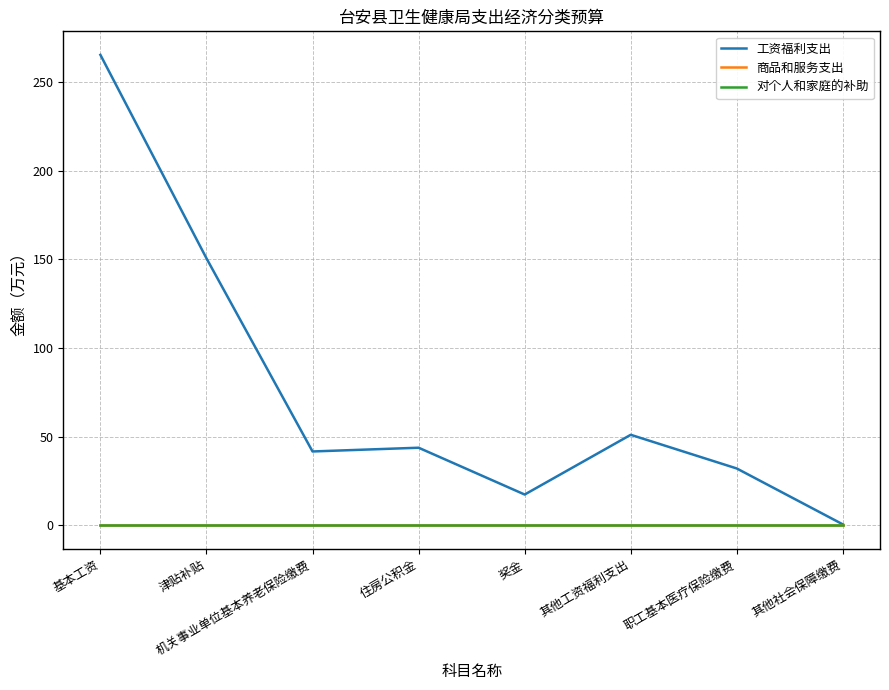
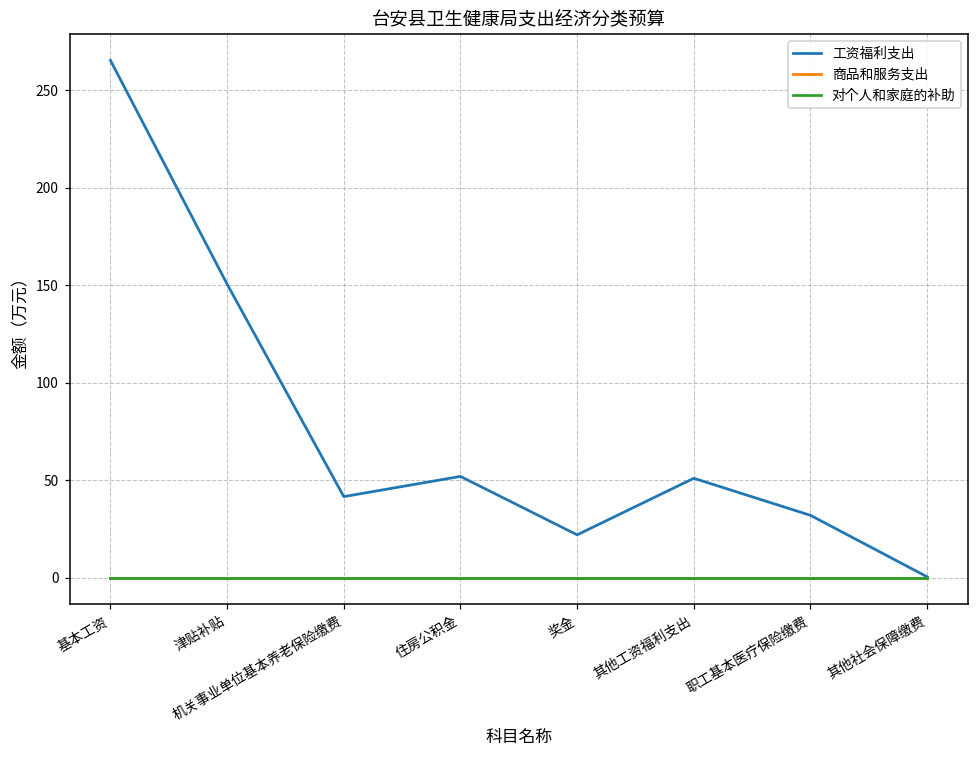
  {
    "工资福利支出": {
      "基本工资": 265,
      "津贴补贴": 151,
      "机关事业单位基本养老保险缴费": 42,
-     "住房公积金": 44,
-     "奖金": 17,
+     "住房公积金": 52,
+     "奖金": 22,
      "其他工资福利支出": 51,
      "职工基本医疗保险缴费": 32
    },
    "对个人和家庭的补助": {
      "基本工资": 0,
      "津贴补贴": 0,
      "机关事业单位基本养老保险缴费": 0,
      "住房公积金": 0,
      "奖金": 0,
      "其他工资福利支出": 0,
      "职工基本医疗保险缴费": 0
    }
  }
